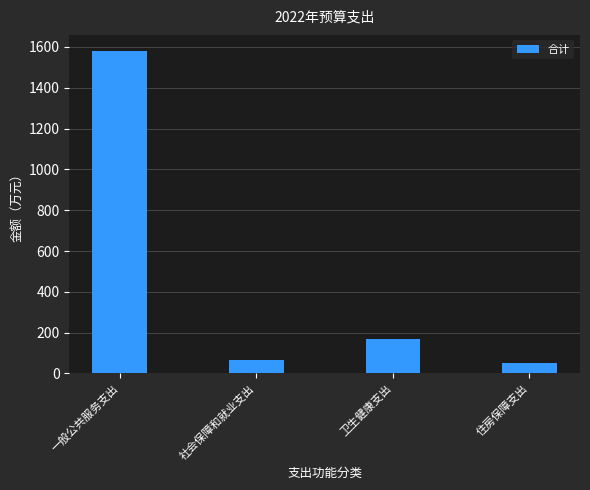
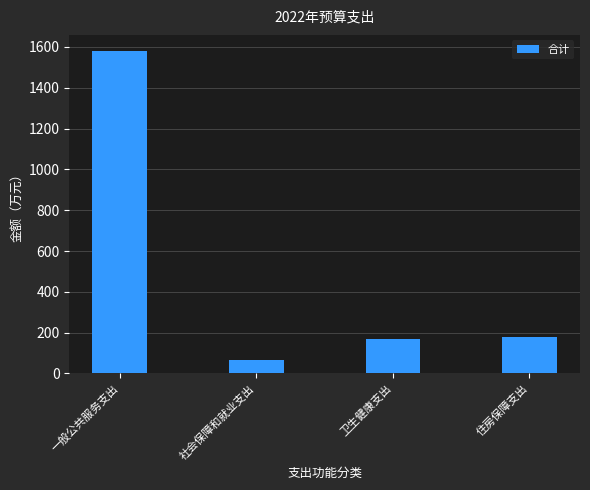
  {
    "一般公共服务支出": 1580,
    "社会保障和就业支出": 70,
    "卫生健康支出": 170,
-   "住房保障支出": 50
+   "住房保障支出": 180
  }
